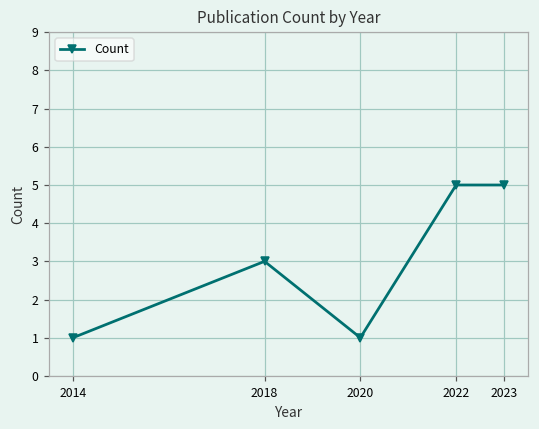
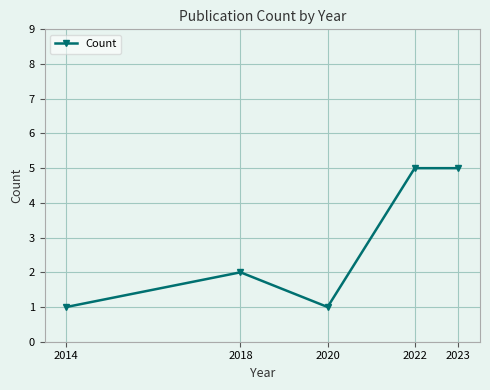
  {
    "2014": 1,
-   "2018": 3,
+   "2018": 2,
    "2020": 1,
    "2022": 5,
    "2023": 5
  }
